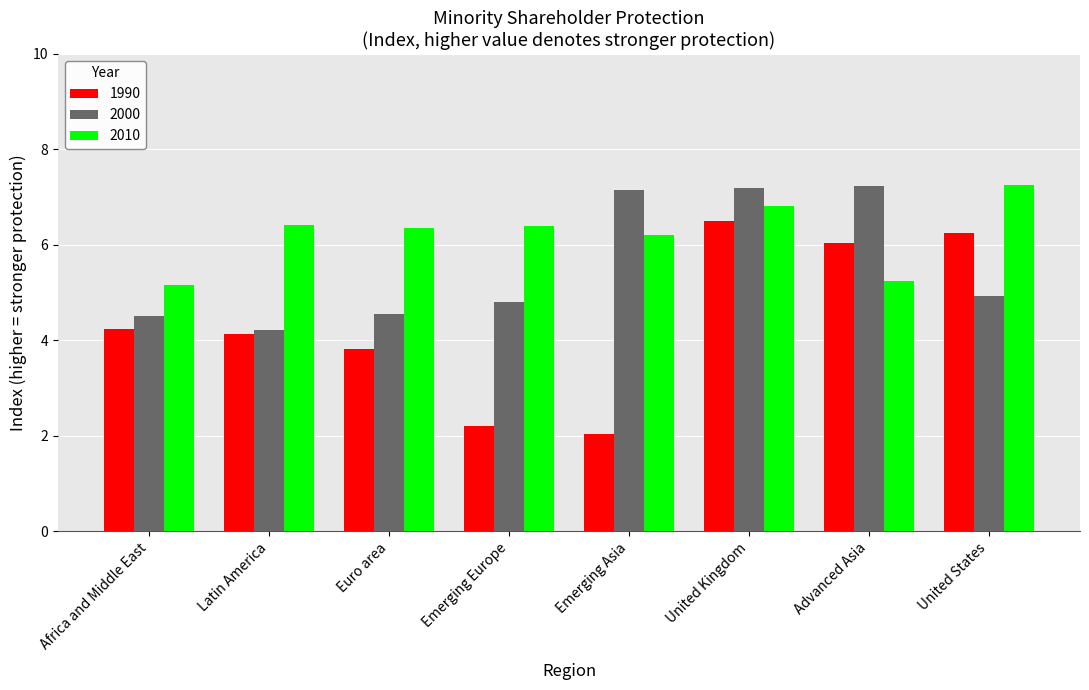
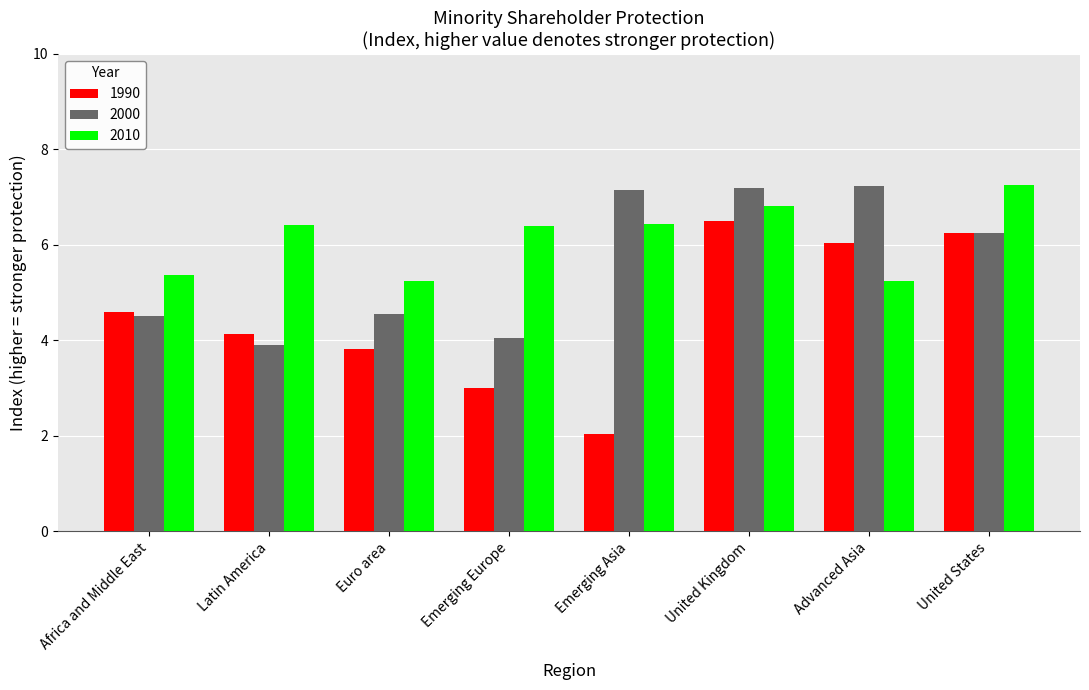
  {
    "1990": {
-     "Africa and Middle East": 4.2,
+     "Africa and Middle East": 4.6,
      "Latin America": 4.1,
      "Euro area": 3.8,
-     "Emerging Europe": 2.2,
+     "Emerging Europe": 3.0,
      "Emerging Asia": 2.0,
      "United Kingdom": 6.5,
      "Advanced Asia": 6.0,
      "United States": 6.3
    },
    "2000": {
      "Africa and Middle East": 4.5,
-     "Latin America": 4.2,
+     "Latin America": 3.9,
      "Euro area": 4.5,
-     "Emerging Europe": 4.8,
+     "Emerging Europe": 4.0,
      "Emerging Asia": 7.2,
      "United Kingdom": 7.2,
      "Advanced Asia": 7.2,
-     "United States": 4.9
+     "United States": 6.3
    },
    "2010": {
-     "Africa and Middle East": 5.2,
+     "Africa and Middle East": 5.4,
      "Latin America": 6.4,
-     "Euro area": 6.4,
+     "Euro area": 5.3,
      "Emerging Europe": 6.4,
-     "Emerging Asia": 6.2,
+     "Emerging Asia": 6.4,
      "United Kingdom": 6.8,
      "Advanced Asia": 5.2,
      "United States": 7.3
    }
  }
